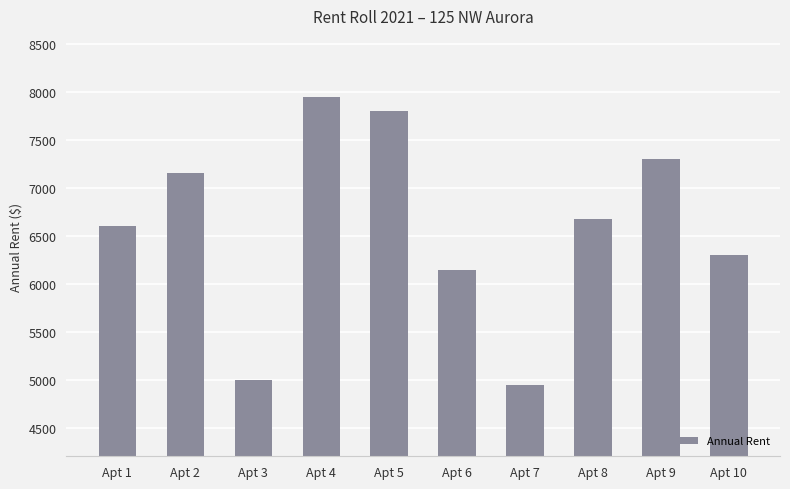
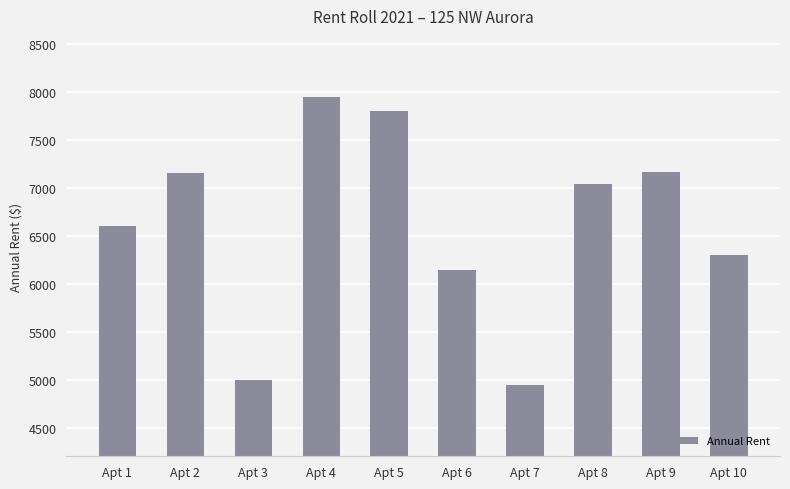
  {
    "Apt 1": 6600,
    "Apt 2": 7200,
    "Apt 3": 5000,
    "Apt 4": 7900,
    "Apt 5": 7800,
    "Apt 6": 6100,
    "Apt 7": 5000,
-   "Apt 8": 6700,
-   "Apt 9": 7300,
+   "Apt 8": 7000,
+   "Apt 9": 7200,
    "Apt 10": 6300
  }
